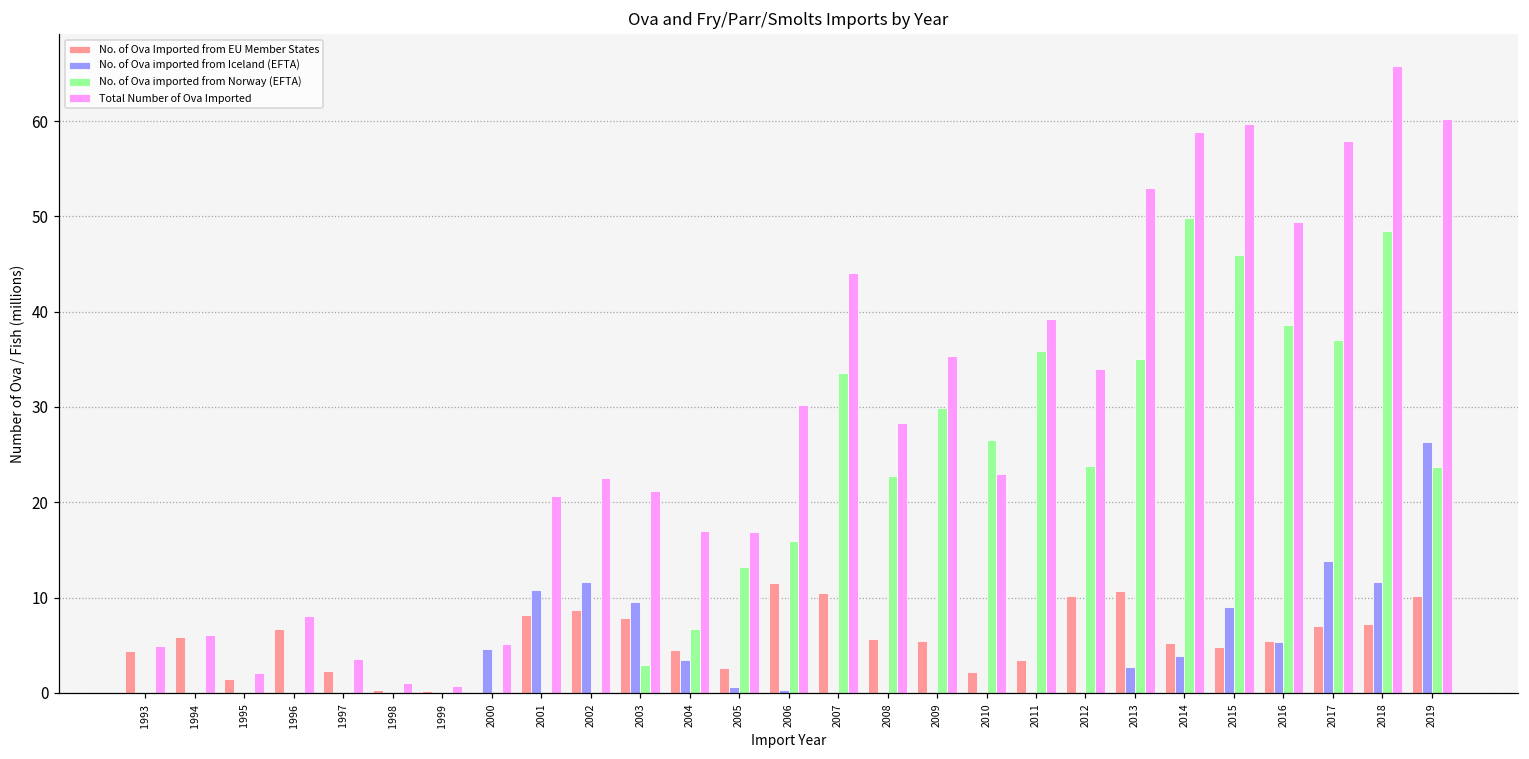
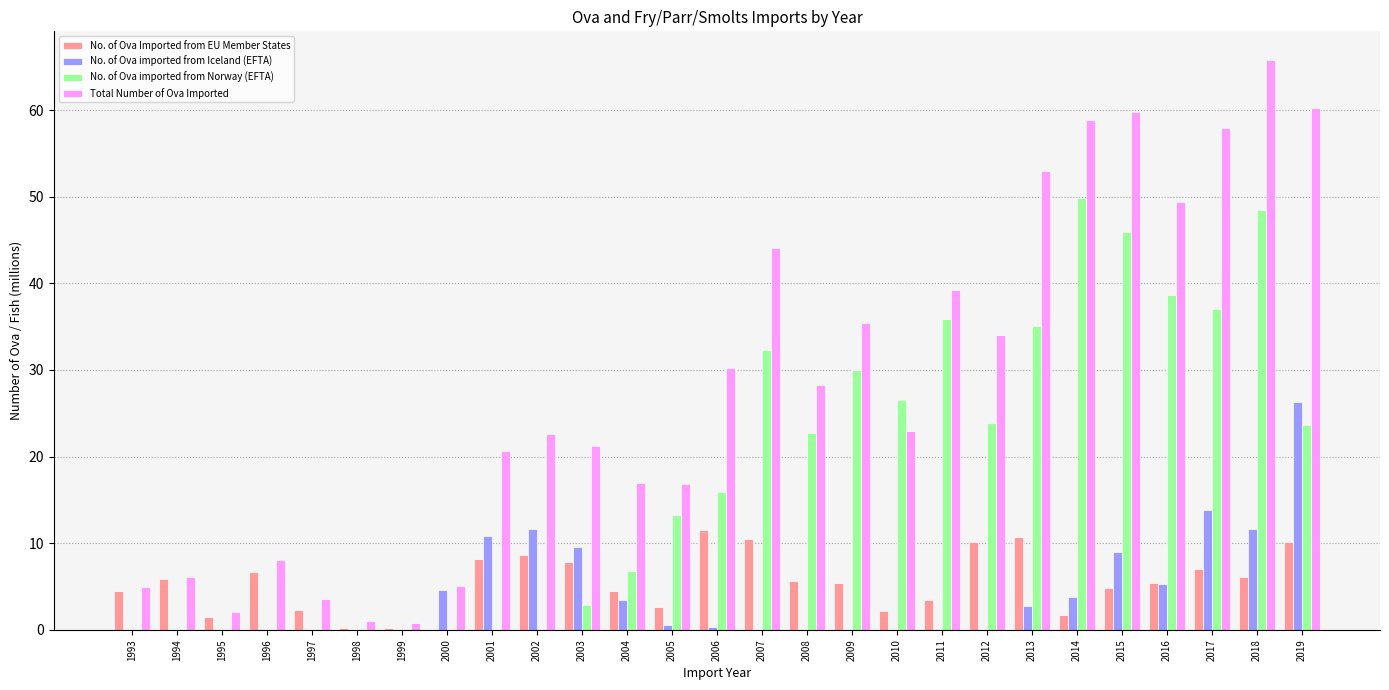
  {
    "No. of Ova Imported from EU Member States": {
      "1993": 4,
      "1994": 6,
      "1995": 1,
      "1996": 7,
      "1997": 2,
      "2000": 0,
      "2001": 8,
      "2002": 9,
      "2003": 8,
      "2004": 4,
      "2005": 3,
      "2006": 12,
      "2007": 11,
      "2008": 6,
      "2009": 5,
      "2010": 2,
      "2011": 3,
      "2012": 10,
      "2013": 11,
-     "2014": 5,
+     "2014": 2,
      "2015": 5,
      "2016": 5,
      "2017": 7,
-     "2018": 7,
+     "2018": 6,
      "2019": 10
    },
    "No. of Ova imported from Iceland (EFTA)": {
      "1993": 0,
      "1994": 0,
      "1995": 0,
      "1996": 0,
      "1997": 0,
      "1998": 0,
      "1999": 0,
      "2000": 5,
      "2001": 11,
      "2002": 12,
      "2003": 10,
      "2004": 3,
      "2005": 1,
      "2006": 0,
      "2007": 0,
      "2008": 0,
      "2009": 0,
      "2010": 0,
      "2011": 0,
      "2012": 0,
      "2013": 3,
      "2014": 4,
      "2015": 9,
      "2016": 5,
      "2017": 14,
      "2018": 12,
      "2019": 26
    },
    "No. of Ova imported from Norway (EFTA)": {
      "1993": 0,
      "1994": 0,
      "1995": 0,
      "1996": 0,
      "1997": 0,
      "1998": 0,
      "1999": 0,
      "2000": 0,
      "2001": 0,
      "2002": 0,
      "2003": 3,
      "2004": 7,
      "2005": 13,
      "2006": 16,
-     "2007": 34,
+     "2007": 32,
      "2008": 23,
      "2009": 30,
      "2010": 27,
      "2011": 36,
      "2012": 24,
      "2013": 35,
      "2014": 50,
      "2015": 46,
      "2016": 39,
      "2017": 37,
      "2018": 48,
      "2019": 24
    },
    "Total Number of Ova Imported": {
      "1993": 5,
      "1994": 6,
      "1995": 2,
      "1996": 8,
      "1997": 4,
      "1998": 1,
      "1999": 1,
      "2000": 5,
      "2001": 21,
      "2002": 23,
      "2003": 21,
      "2004": 17,
      "2005": 17,
      "2006": 30,
      "2007": 44,
      "2008": 28,
      "2009": 35,
      "2010": 23,
      "2011": 39,
      "2012": 34,
      "2013": 53,
      "2014": 59,
      "2015": 60,
      "2016": 49,
      "2017": 58,
      "2018": 66,
      "2019": 60
    }
  }
